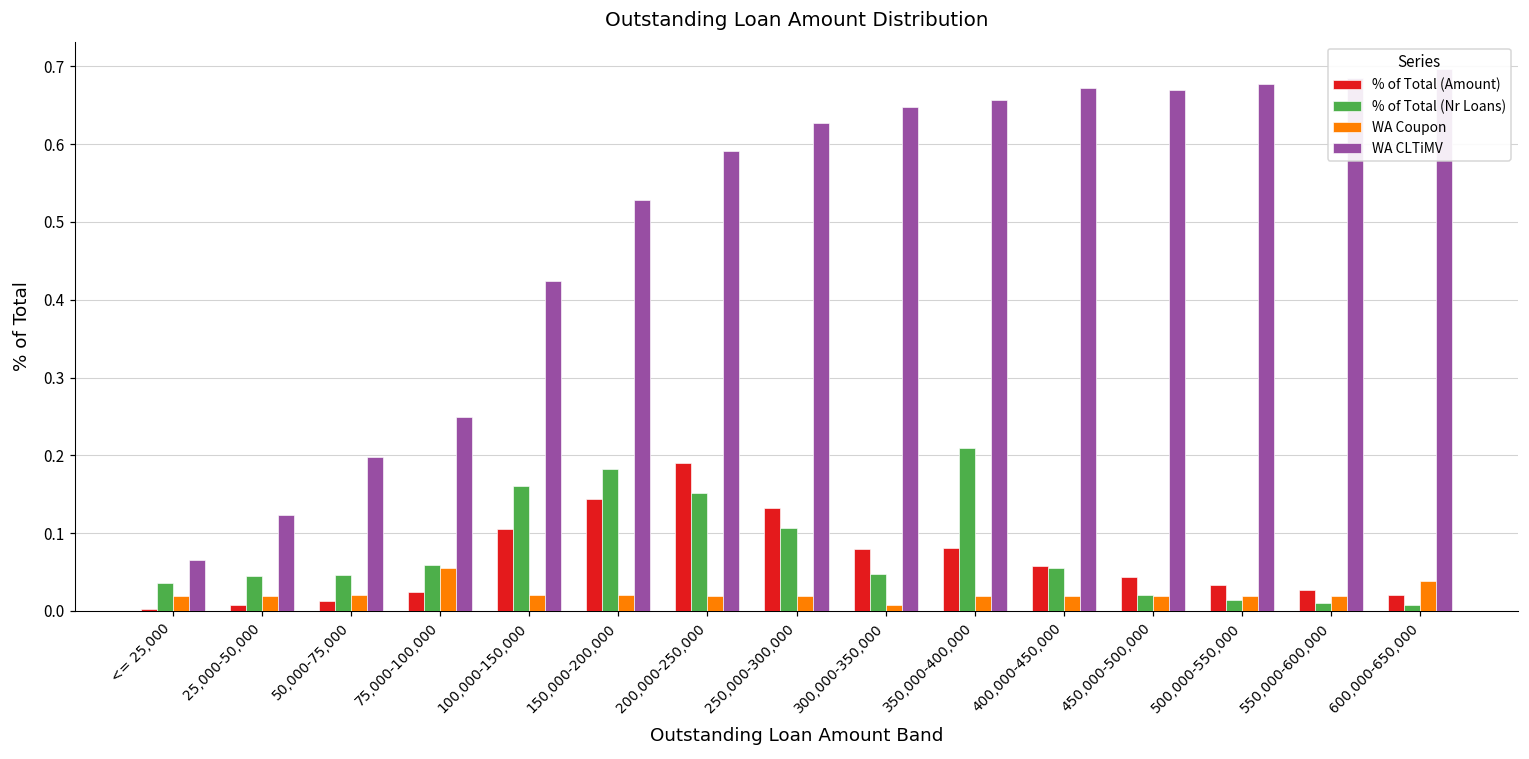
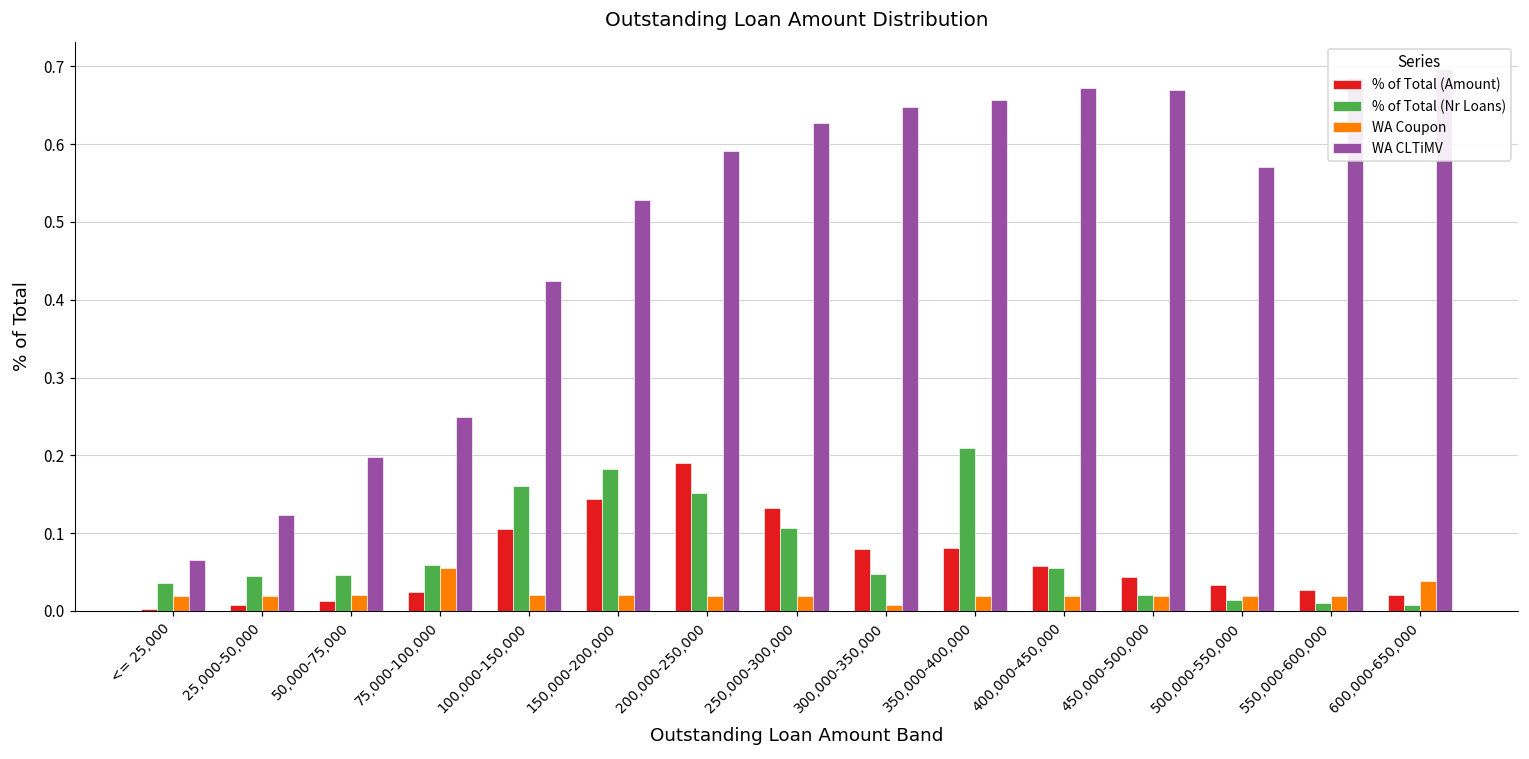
  {
    "% of Total (Amount)": {
      "25,000-50,000": 0.01,
      "50,000-75,000": 0.01,
      "75,000-100,000": 0.02,
      "100,000-150,000": 0.11,
      "150,000-200,000": 0.14,
      "200,000-250,000": 0.19,
      "250,000-300,000": 0.13,
      "300,000-350,000": 0.08,
      "350,000-400,000": 0.08,
      "400,000-450,000": 0.06,
      "450,000-500,000": 0.04,
      "500,000-550,000": 0.03,
      "550,000-600,000": 0.03,
      "600,000-650,000": 0.02
    },
    "% of Total (Nr Loans)": {
      "<= 25,000": 0.04,
      "25,000-50,000": 0.04,
      "50,000-75,000": 0.05,
      "75,000-100,000": 0.06,
      "100,000-150,000": 0.16,
      "150,000-200,000": 0.18,
      "200,000-250,000": 0.15,
      "250,000-300,000": 0.11,
      "300,000-350,000": 0.05,
      "350,000-400,000": 0.21,
      "400,000-450,000": 0.06,
      "450,000-500,000": 0.02,
      "500,000-550,000": 0.01,
      "550,000-600,000": 0.01,
      "600,000-650,000": 0.01
    },
    "WA Coupon": {
      "<= 25,000": 0.02,
      "25,000-50,000": 0.02,
      "50,000-75,000": 0.02,
      "75,000-100,000": 0.05,
      "100,000-150,000": 0.02,
      "150,000-200,000": 0.02,
      "200,000-250,000": 0.02,
      "250,000-300,000": 0.02,
      "300,000-350,000": 0.01,
      "350,000-400,000": 0.02,
      "400,000-450,000": 0.02,
      "450,000-500,000": 0.02,
      "500,000-550,000": 0.02,
      "550,000-600,000": 0.02,
      "600,000-650,000": 0.04
    },
    "WA CLTiMV": {
      "<= 25,000": 0.07,
      "25,000-50,000": 0.12,
      "50,000-75,000": 0.20,
      "75,000-100,000": 0.25,
      "100,000-150,000": 0.42,
      "150,000-200,000": 0.53,
      "200,000-250,000": 0.59,
      "250,000-300,000": 0.63,
      "300,000-350,000": 0.65,
      "350,000-400,000": 0.66,
      "400,000-450,000": 0.67,
      "450,000-500,000": 0.67,
-     "500,000-550,000": 0.68
+     "500,000-550,000": 0.57
    }
  }
